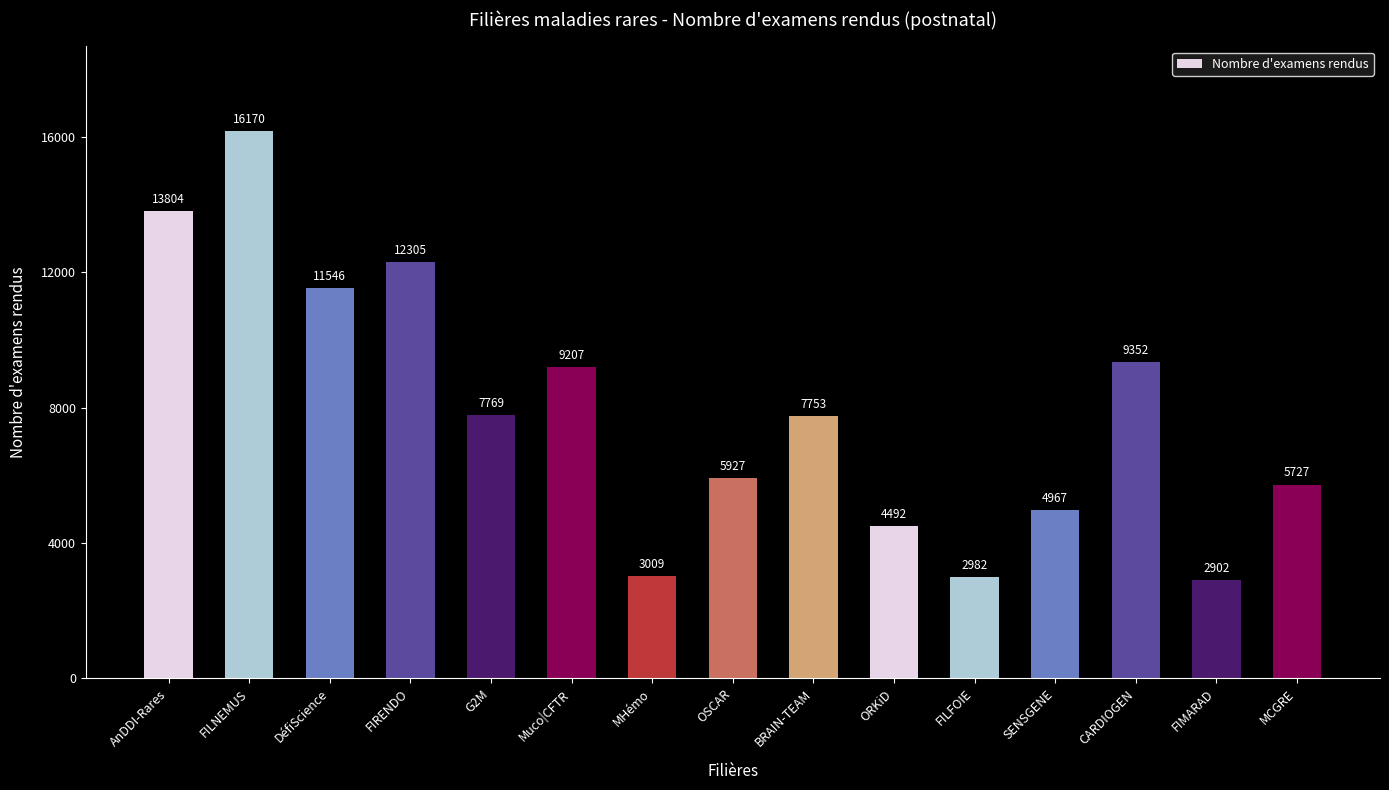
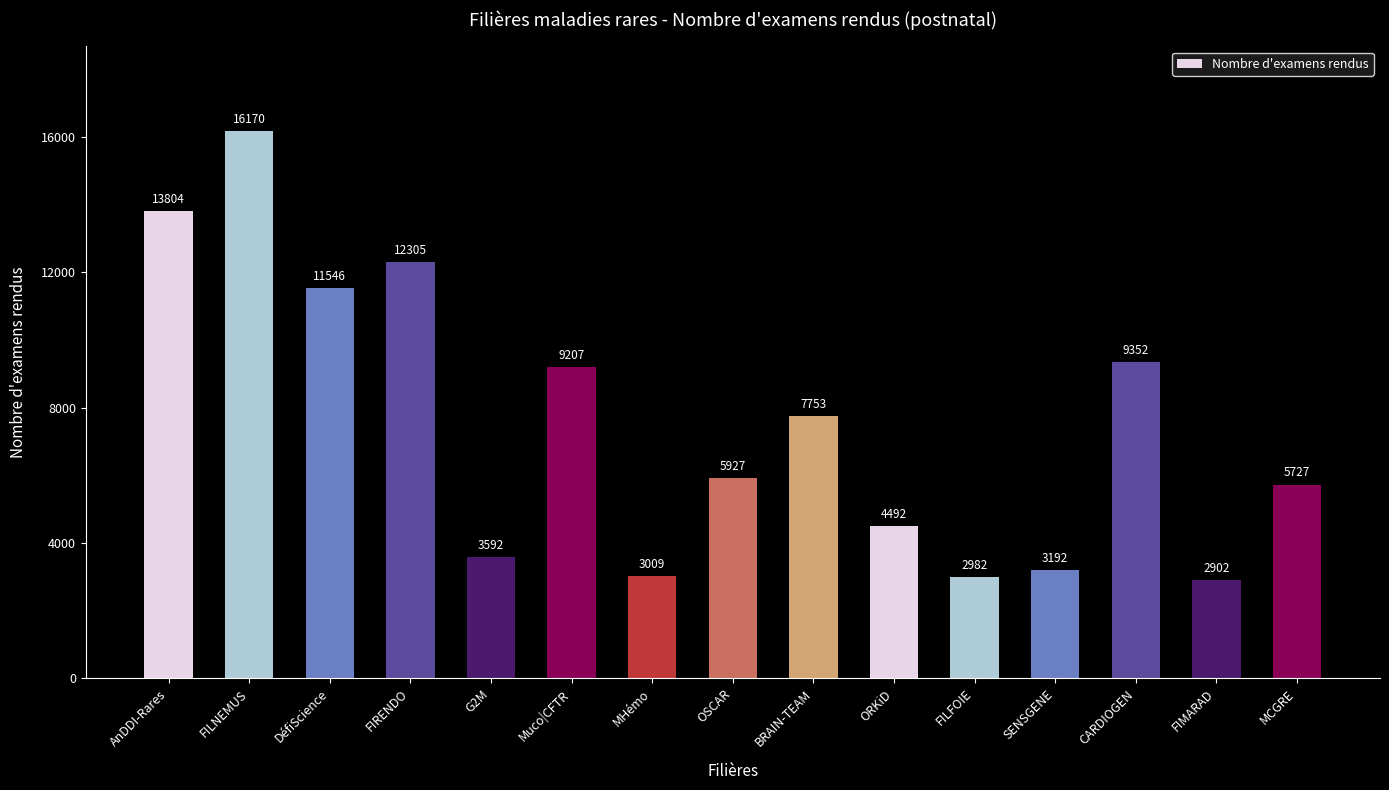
  {
    "AnDDI-Rares": 13804,
    "FILNEMUS": 16170,
    "DéfiScience": 11546,
    "FIRENDO": 12305,
-   "G2M": 7769,
+   "G2M": 3592,
    "Muco|CFTR": 9207,
    "MHémo": 3009,
    "OSCAR": 5927,
    "BRAIN-TEAM": 7753,
    "ORKiD": 4492,
    "FILFOIE": 2982,
-   "SENSGENE": 4967,
+   "SENSGENE": 3192,
    "CARDIOGEN": 9352,
    "FIMARAD": 2902,
    "MCGRE": 5727
  }
